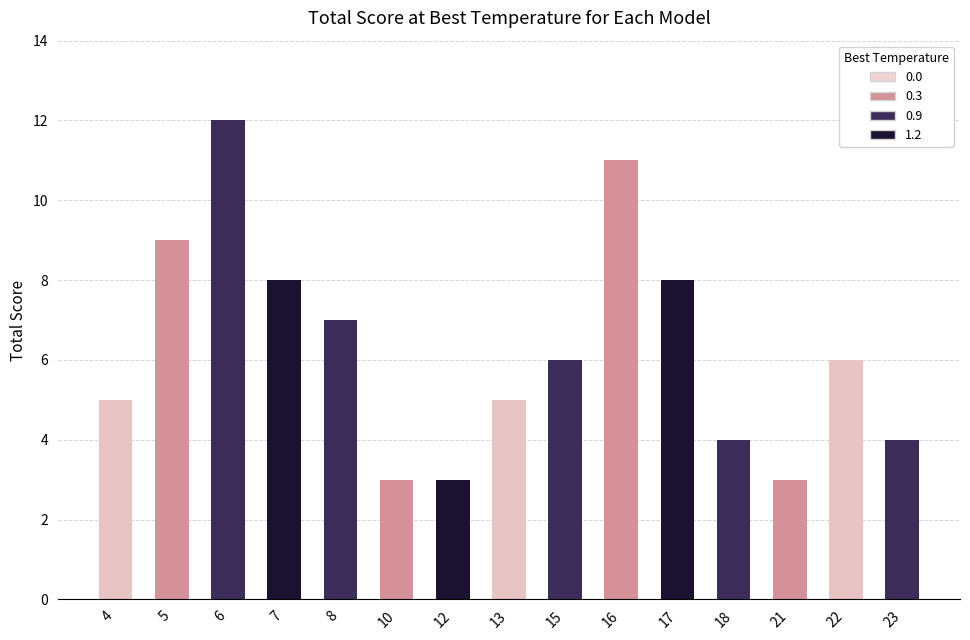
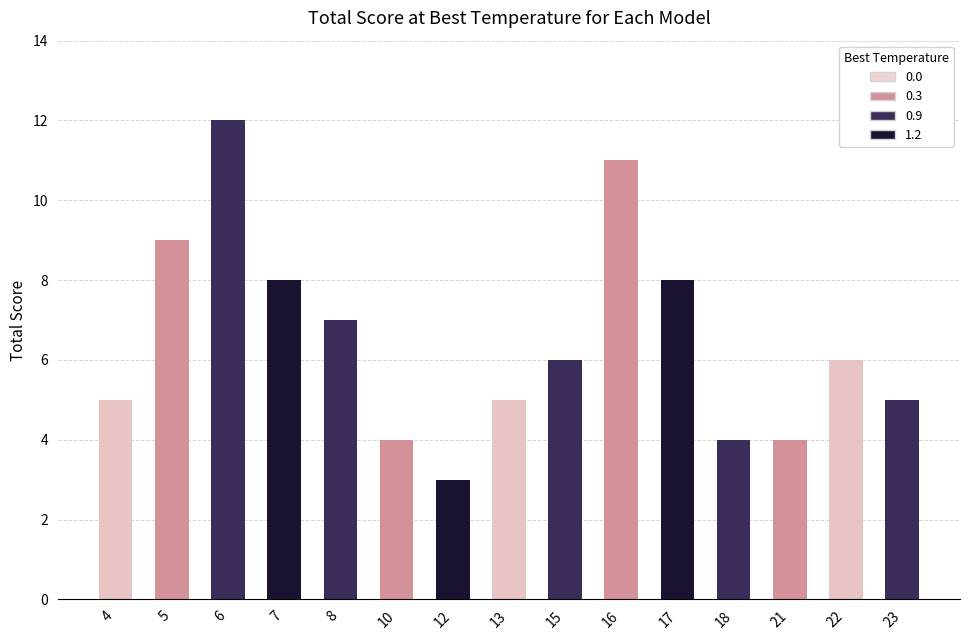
  {
    "4": 5,
    "5": 9,
    "6": 12,
    "7": 8,
    "8": 7,
-   "10": 3,
+   "10": 4,
    "12": 3,
    "13": 5,
    "15": 6,
    "16": 11,
    "17": 8,
    "18": 4,
-   "21": 3,
+   "21": 4,
    "22": 6,
-   "23": 4
+   "23": 5
  }
